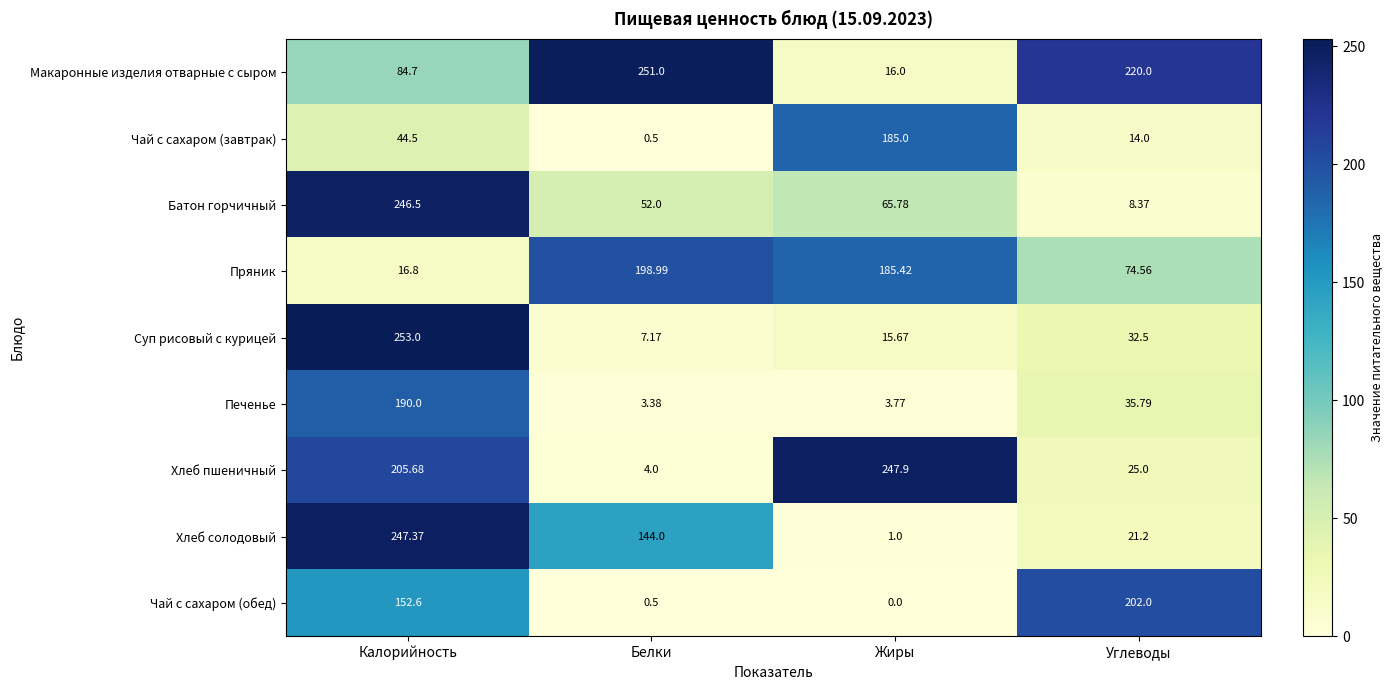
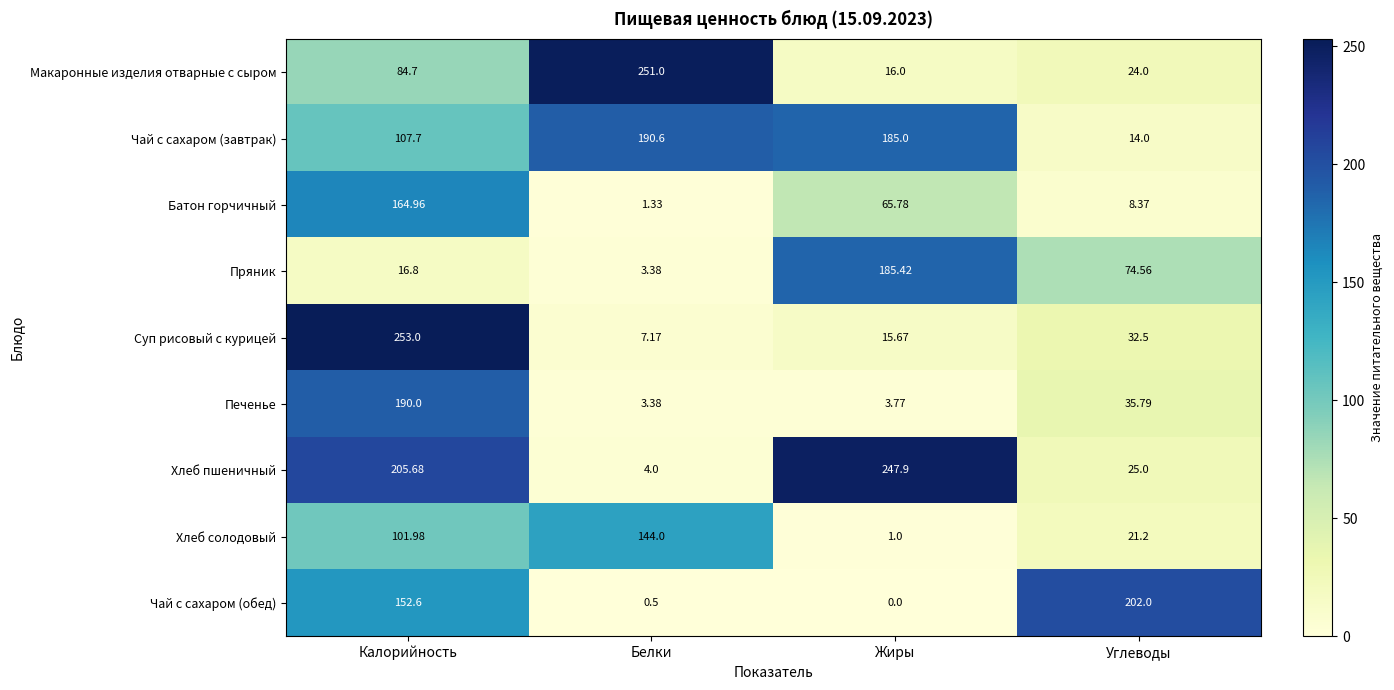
  {
    "Макаронные изделия отварные с сыром": {
      "Калорийность": 84.7,
      "Белки": 251.0,
      "Жиры": 16.0,
-     "Углеводы": 220.0
+     "Углеводы": 24.0
    },
    "Чай с сахаром (завтрак)": {
-     "Калорийность": 44.5,
-     "Белки": 0.5,
+     "Калорийность": 107.7,
+     "Белки": 190.6,
      "Жиры": 185.0,
      "Углеводы": 14.0
    },
    "Батон горчичный": {
-     "Калорийность": 246.5,
-     "Белки": 52.0,
+     "Калорийность": 164.96,
+     "Белки": 1.33,
      "Жиры": 65.78,
      "Углеводы": 8.37
    },
    "Пряник": {
      "Калорийность": 16.8,
-     "Белки": 198.99,
+     "Белки": 3.38,
      "Жиры": 185.42,
      "Углеводы": 74.56
    },
    "Суп рисовый с курицей": {
      "Калорийность": 253.0,
      "Белки": 7.17,
      "Жиры": 15.67,
      "Углеводы": 32.5
    },
    "Печенье": {
      "Калорийность": 190.0,
      "Белки": 3.38,
      "Жиры": 3.77,
      "Углеводы": 35.79
    },
    "Хлеб пшеничный": {
      "Калорийность": 205.68,
      "Белки": 4.0,
      "Жиры": 247.9,
      "Углеводы": 25.0
    },
    "Хлеб солодовый": {
-     "Калорийность": 247.37,
+     "Калорийность": 101.98,
      "Белки": 144.0,
      "Жиры": 1.0,
      "Углеводы": 21.2
    },
    "Чай с сахаром (обед)": {
      "Калорийность": 152.6,
      "Белки": 0.5,
      "Жиры": 0.0,
      "Углеводы": 202.0
    }
  }
